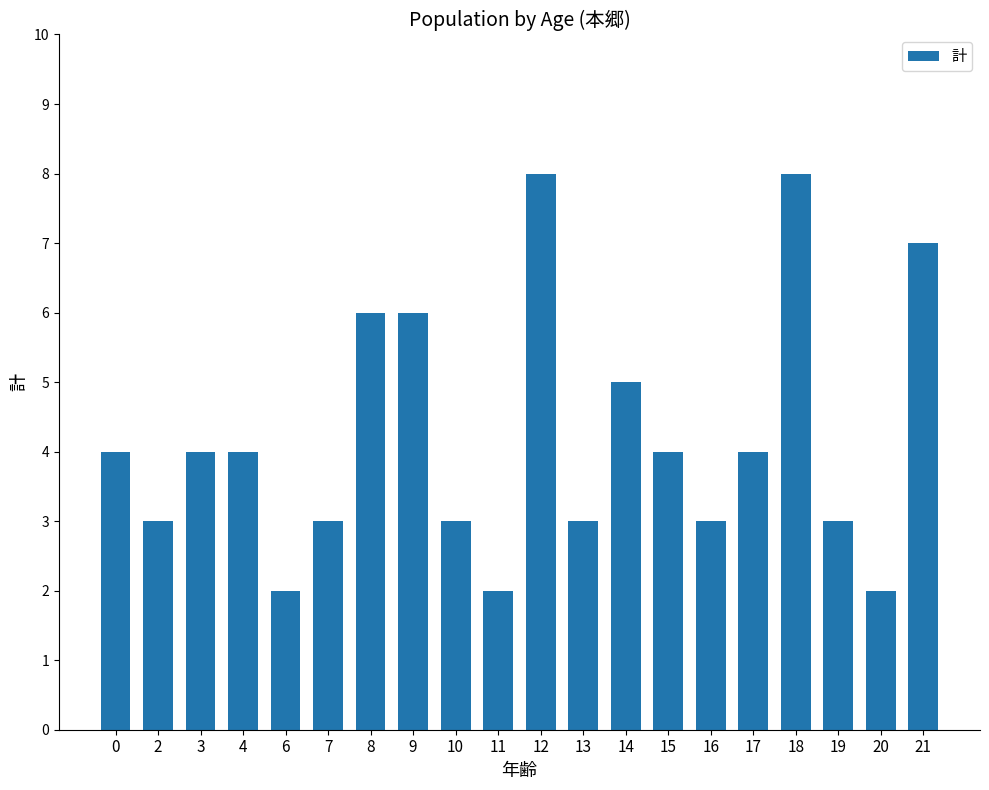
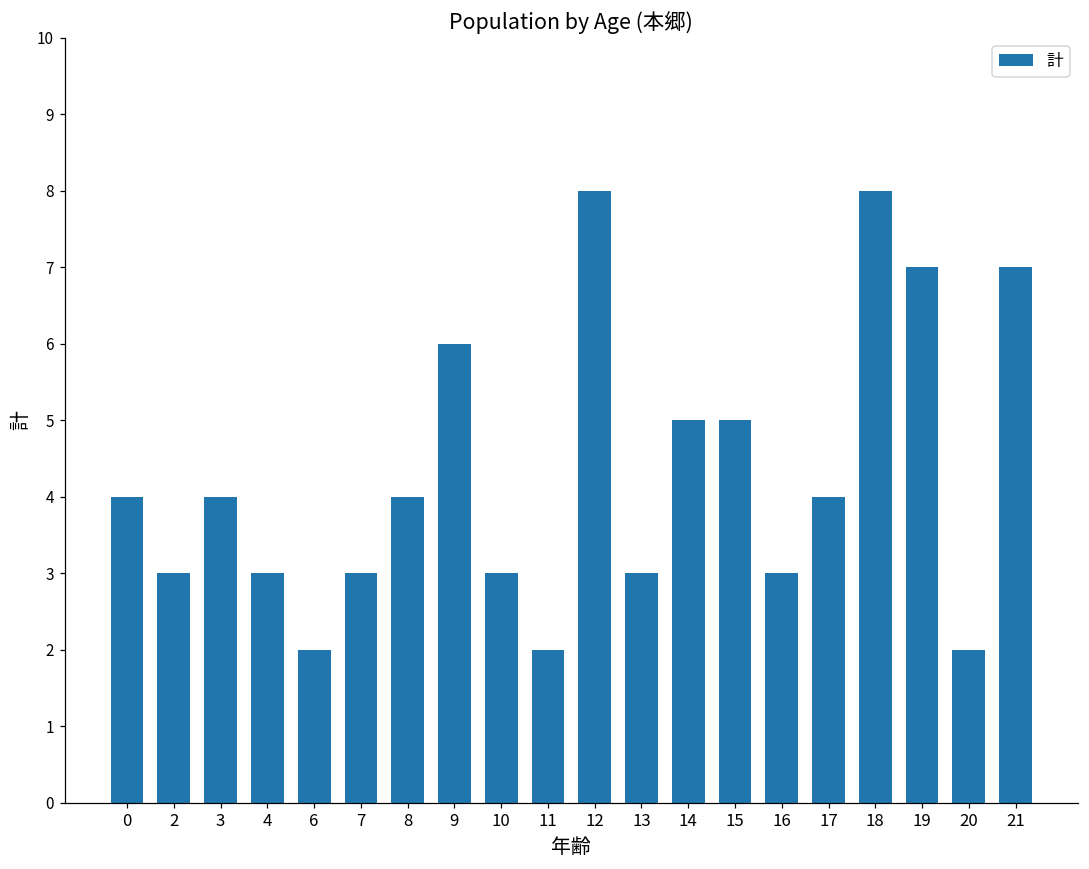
  {
    "0": 4,
    "2": 3,
    "3": 4,
-   "4": 4,
+   "4": 3,
    "6": 2,
    "7": 3,
-   "8": 6,
+   "8": 4,
    "9": 6,
    "10": 3,
    "11": 2,
    "12": 8,
    "13": 3,
    "14": 5,
-   "15": 4,
+   "15": 5,
    "16": 3,
    "17": 4,
    "18": 8,
-   "19": 3,
+   "19": 7,
    "20": 2,
    "21": 7
  }
